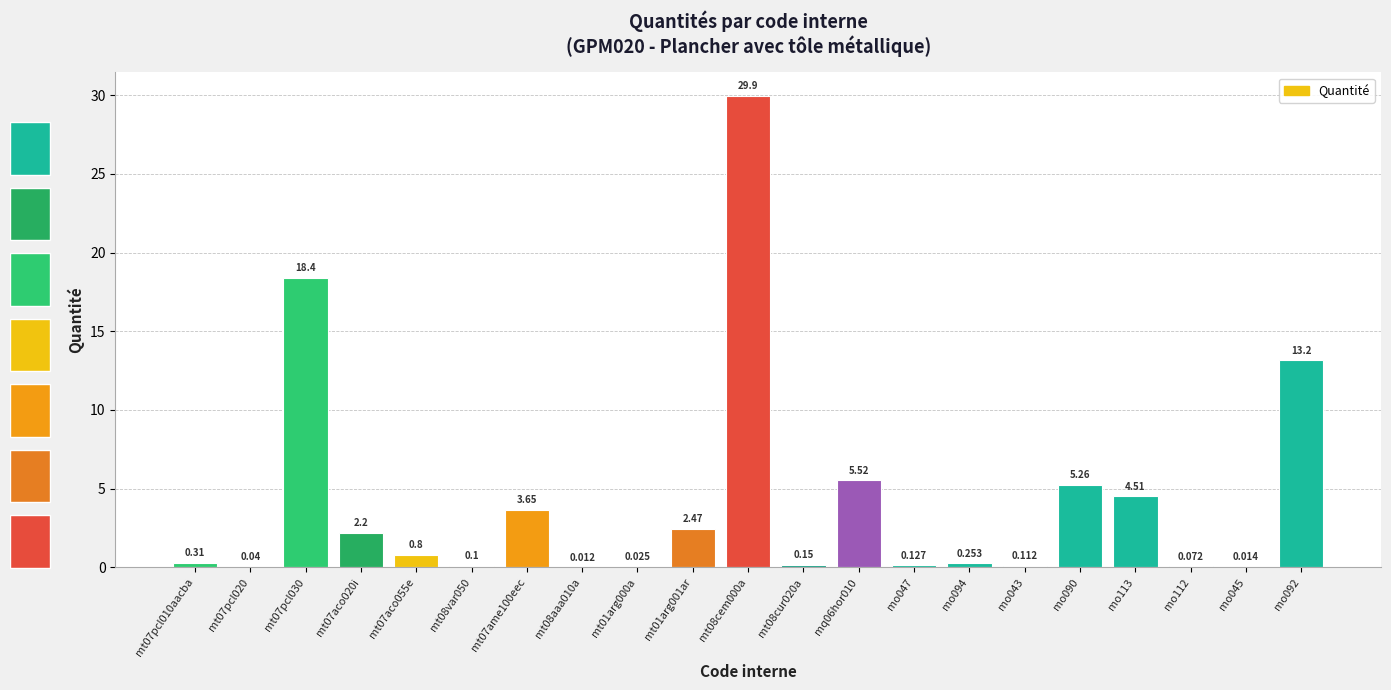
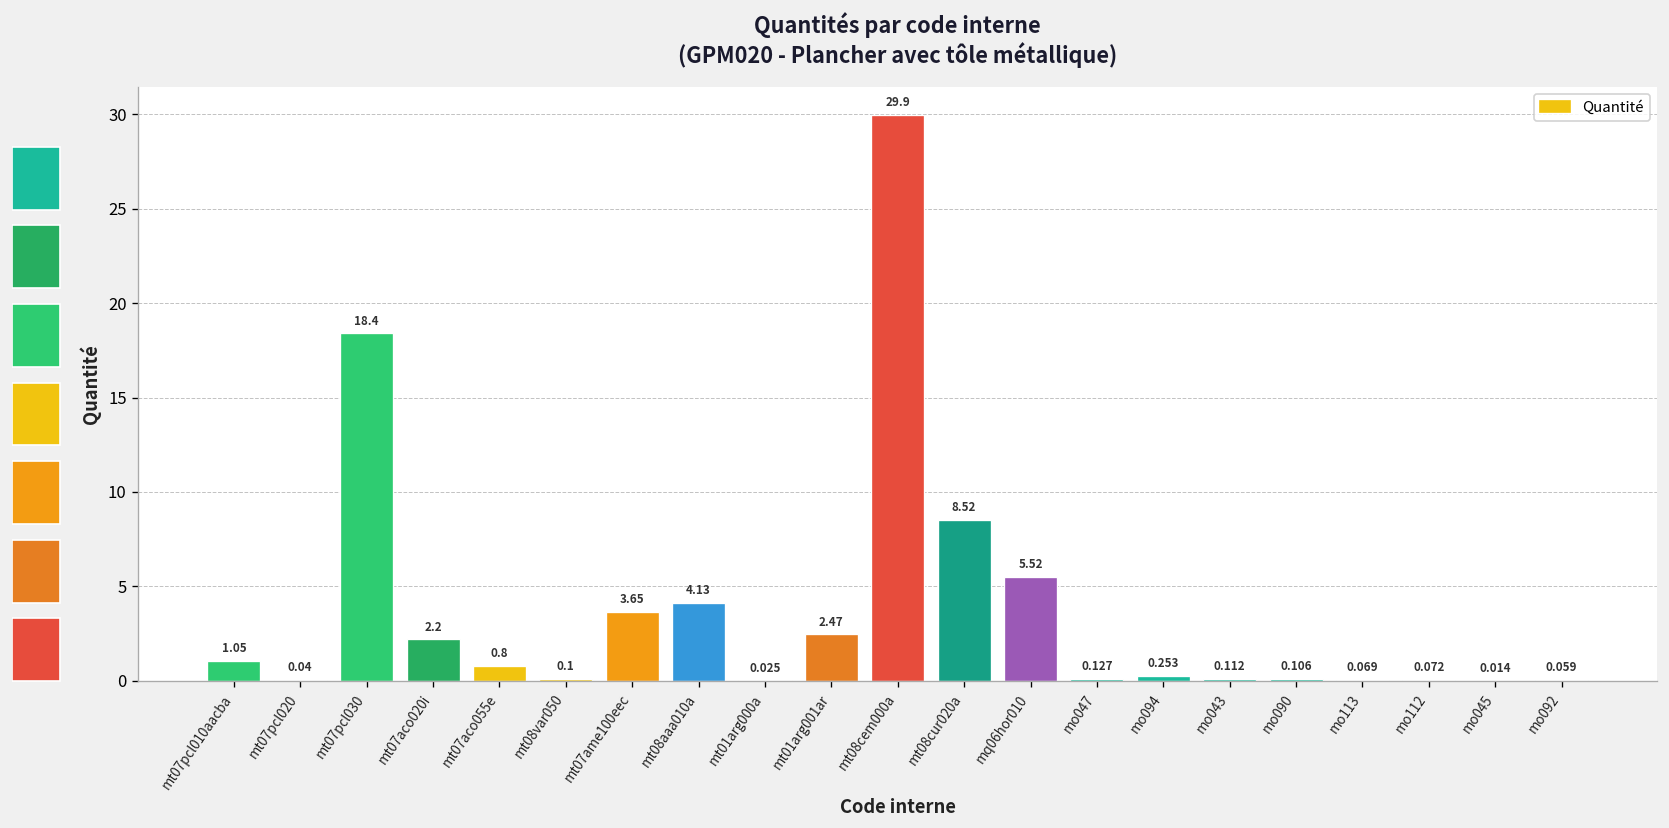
  {
    "Quantités par code interne (GPM020 - Plancher avec tôle métallique)": {
-     "mt07pcl010aacba": 0.31,
+     "mt07pcl010aacba": 1.05,
      "mt07pcl020": 0.04,
      "mt07pcl030": 18.4,
      "mt07aco020i": 2.2,
      "mt07aco055e": 0.8,
      "mt08var050": 0.1,
      "mt07ame100eec": 3.65,
-     "mt08aaa010a": 0.012,
+     "mt08aaa010a": 4.13,
      "mt01arg000a": 0.025,
      "mt01arg001ar": 2.47,
      "mt08cem000a": 29.9,
-     "mt08cur020a": 0.15,
+     "mt08cur020a": 8.52,
      "mq06hor010": 5.52,
      "mo047": 0.127,
      "mo094": 0.253,
      "mo043": 0.112,
-     "mo090": 5.26,
-     "mo113": 4.51,
+     "mo090": 0.106,
+     "mo113": 0.069,
      "mo112": 0.072,
      "mo045": 0.014,
-     "mo092": 13.2
+     "mo092": 0.059
    }
  }
